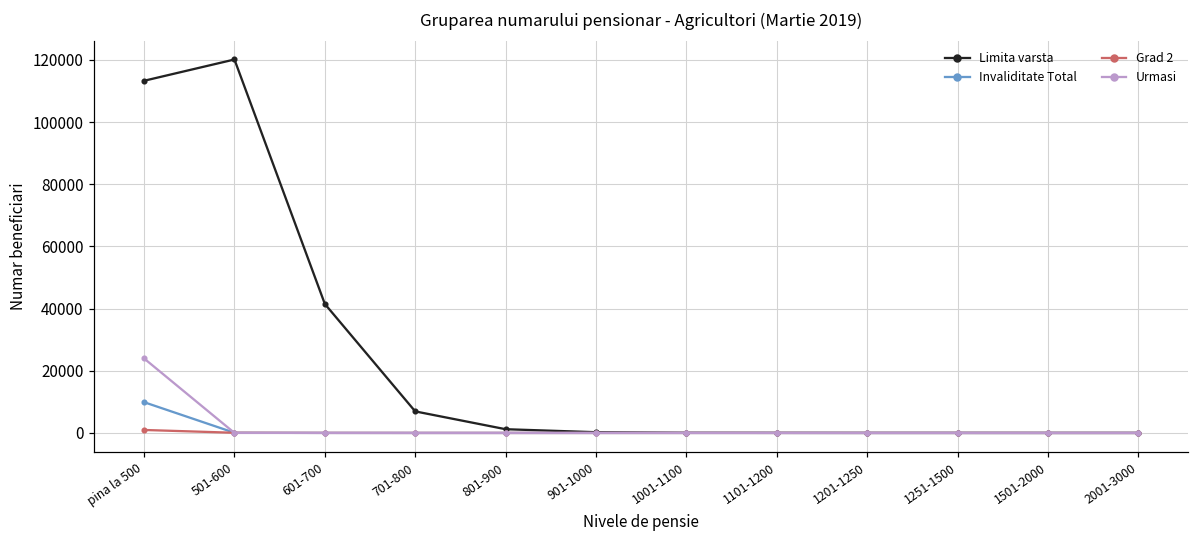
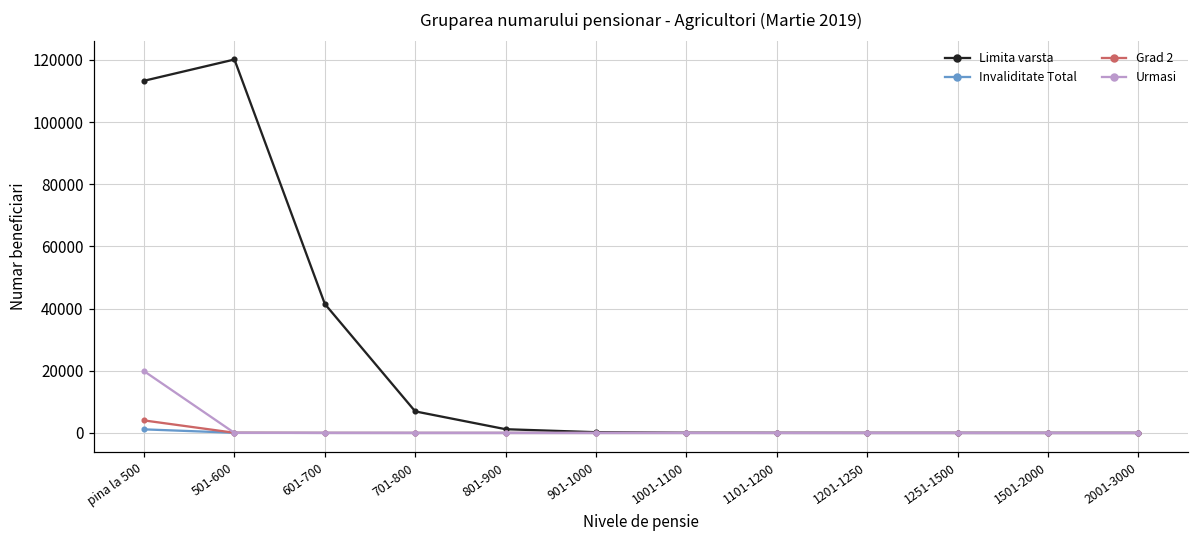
  {
    "Limita varsta": {
      "pina la 500": 113000,
      "501-600": 120000,
      "601-700": 41000,
      "701-800": 7000,
      "801-900": 1000
    },
    "Invaliditate Total": {
-     "pina la 500": 10000
+     "pina la 500": 1000
    },
    "Grad 2": {
-     "pina la 500": 1000
+     "pina la 500": 4000
    },
    "Urmasi": {
-     "pina la 500": 24000
+     "pina la 500": 20000
    }
  }
